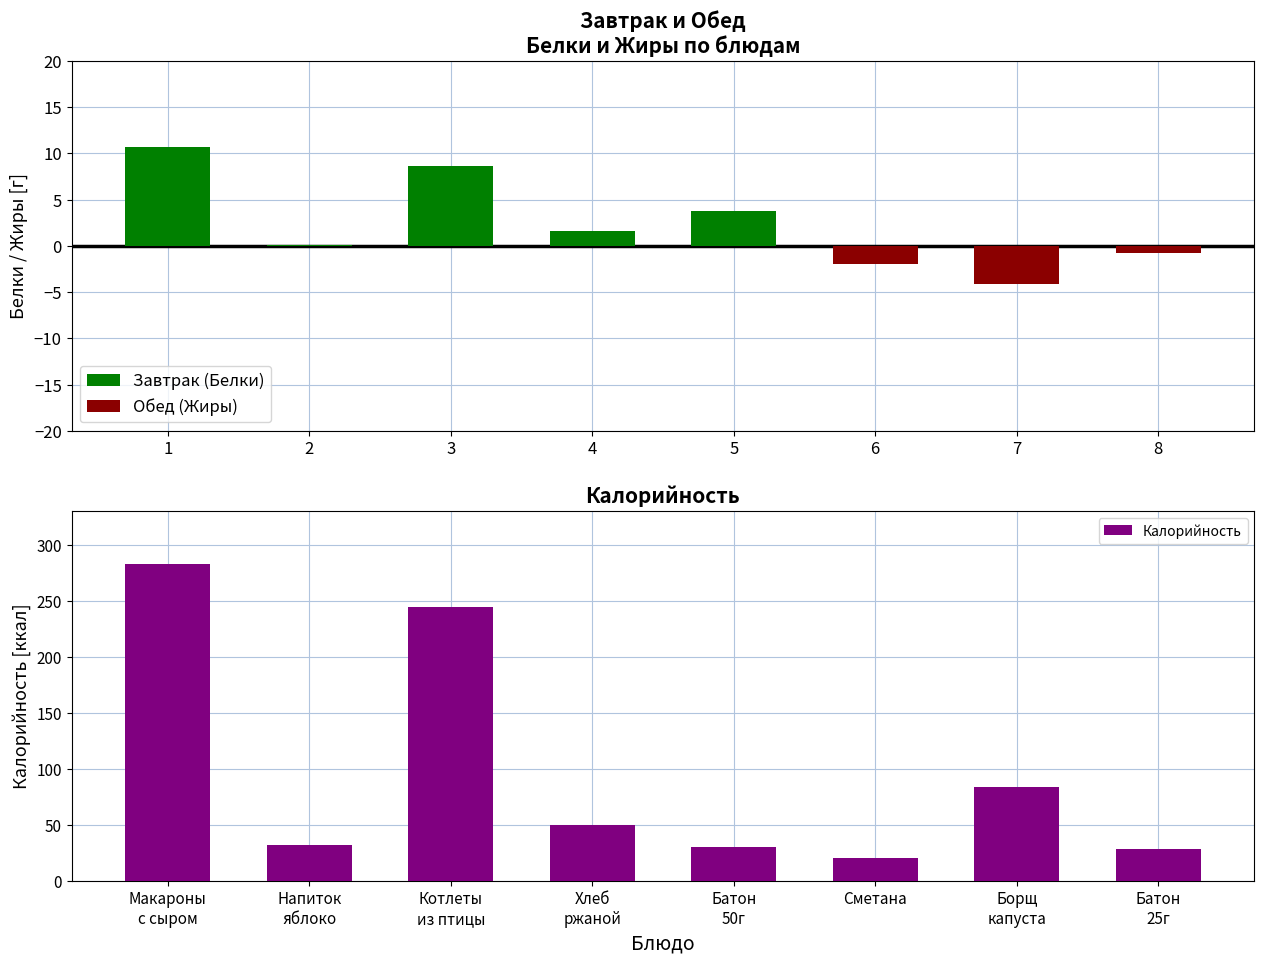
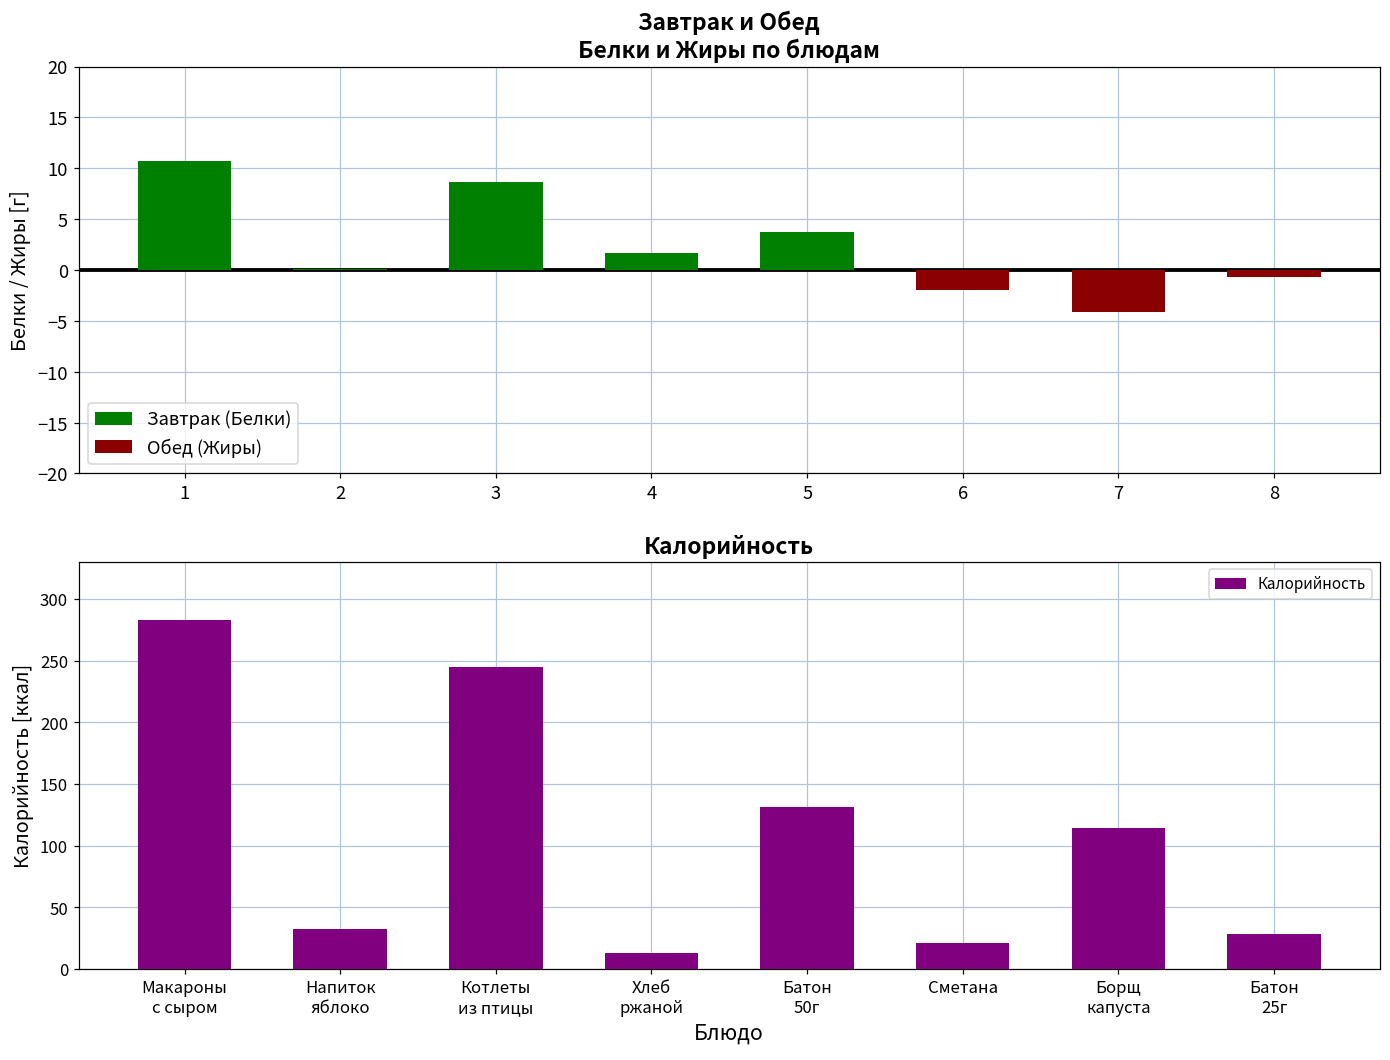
  {
    "Завтрак и Обед Белки и Жиры по блюдам": {
      "1": 11,
      "3": 9,
      "4": 2,
      "5": 4,
      "6": -2,
      "7": -4,
      "8": -1
    },
    "Калорийность": {
      "Макароны с сыром": 283,
      "Напиток яблоко": 32,
      "Котлеты из птицы": 245,
-     "Хлеб ржаной": 50,
-     "Батон 50г": 30,
+     "Хлеб ржаной": 13,
+     "Батон 50г": 132,
      "Сметана": 21,
-     "Борщ капуста": 84,
+     "Борщ капуста": 114,
      "Батон 25г": 29
    }
  }
